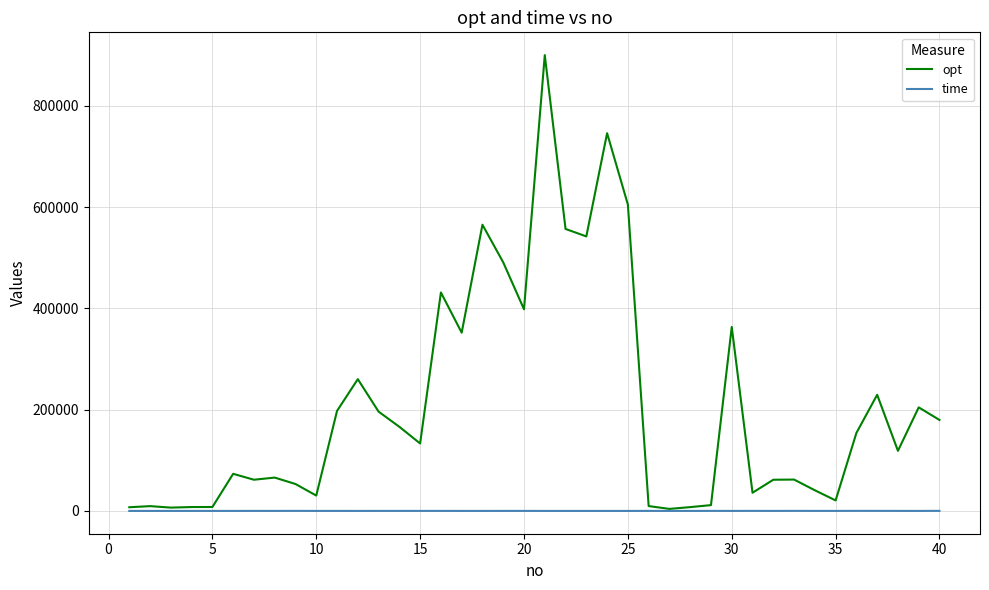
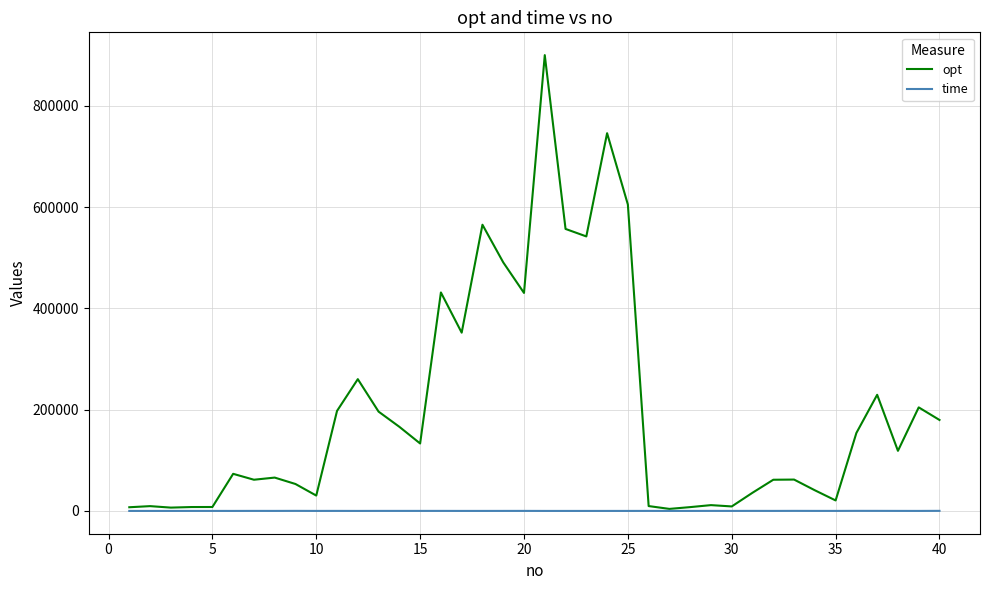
  {
    "opt": {
      "5": 10000,
      "10": 30000,
      "15": 130000,
-     "20": 400000,
+     "20": 430000,
      "25": 610000,
-     "30": 360000,
+     "30": 10000,
      "35": 20000,
      "40": 180000
    },
    "time": {
      "5": 0,
      "10": 0,
      "15": 0,
      "20": 0,
      "25": 0,
      "30": 0,
      "35": 0,
      "40": 0
    }
  }
